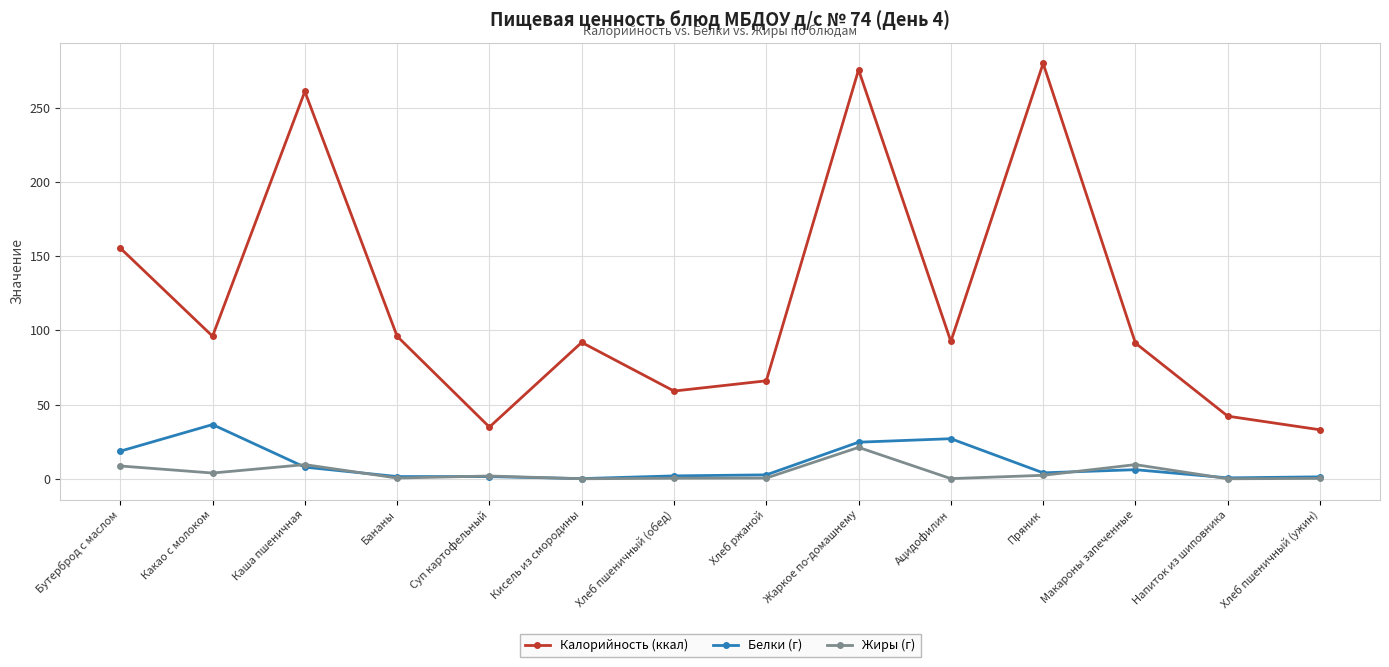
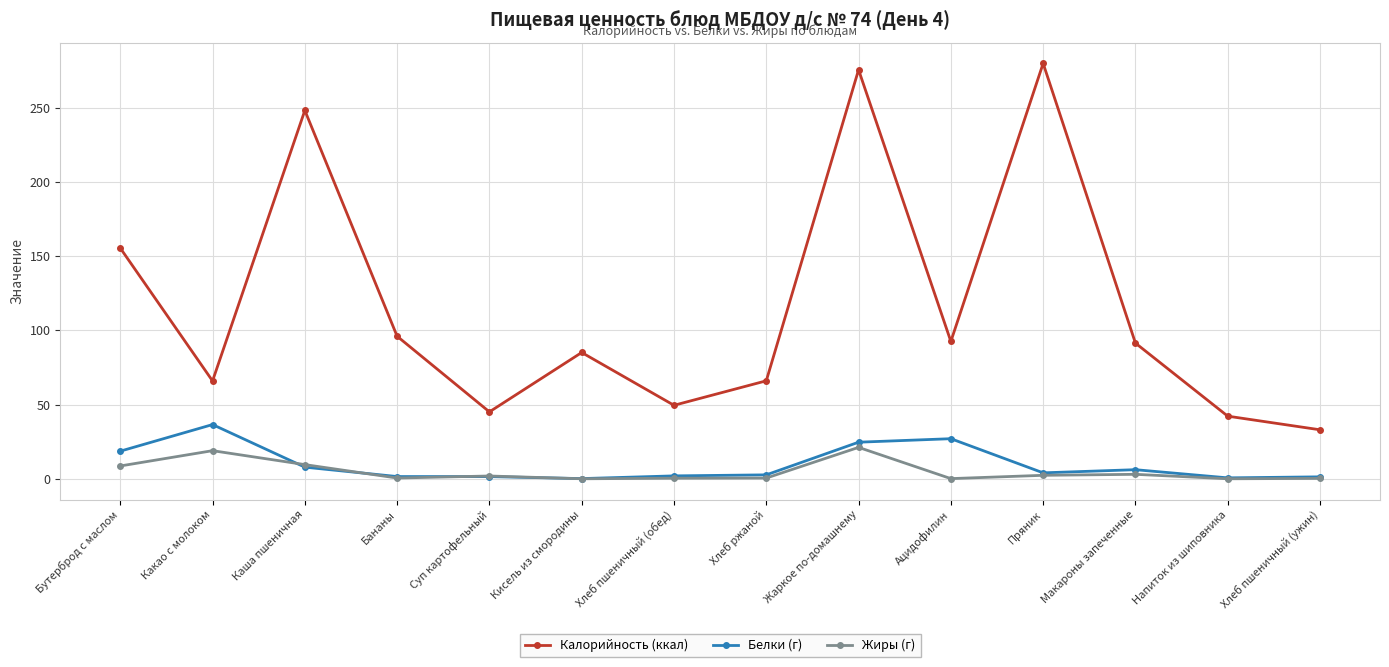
  {
    "Калорийность (ккал)": {
      "Бутерброд с маслом": 155,
-     "Какао с молоком": 96,
-     "Каша пшеничная": 261,
+     "Какао с молоком": 66,
+     "Каша пшеничная": 248,
      "Бананы": 96,
-     "Суп картофельный": 35,
-     "Кисель из смородины": 92,
-     "Хлеб пшеничный (обед)": 59,
+     "Суп картофельный": 45,
+     "Кисель из смородины": 85,
+     "Хлеб пшеничный (обед)": 50,
      "Хлеб ржаной": 66,
      "Жаркое по-домашнему": 276,
      "Ацидофилин": 93,
      "Пряник": 280,
      "Макароны запеченные": 91,
      "Напиток из шиповника": 42,
      "Хлеб пшеничный (ужин)": 33
    },
    "Белки (г)": {
      "Бутерброд с маслом": 19,
      "Какао с молоком": 37,
      "Каша пшеничная": 8,
      "Хлеб ржаной": 3,
      "Жаркое по-домашнему": 25,
      "Ацидофилин": 27,
      "Макароны запеченные": 6
    },
    "Жиры (г)": {
      "Бутерброд с маслом": 9,
-     "Какао с молоком": 4,
+     "Какао с молоком": 19,
      "Каша пшеничная": 10,
      "Хлеб ржаной": 0,
      "Жаркое по-домашнему": 21,
      "Ацидофилин": 0,
-     "Макароны запеченные": 10
+     "Макароны запеченные": 3
    }
  }
